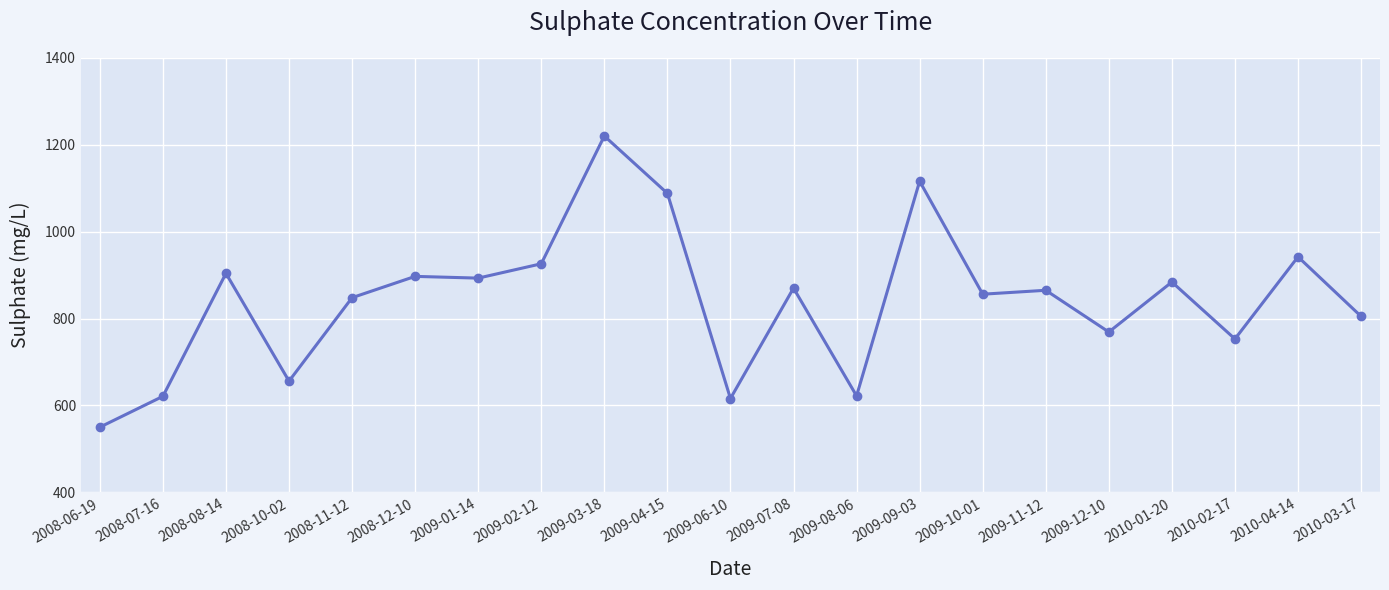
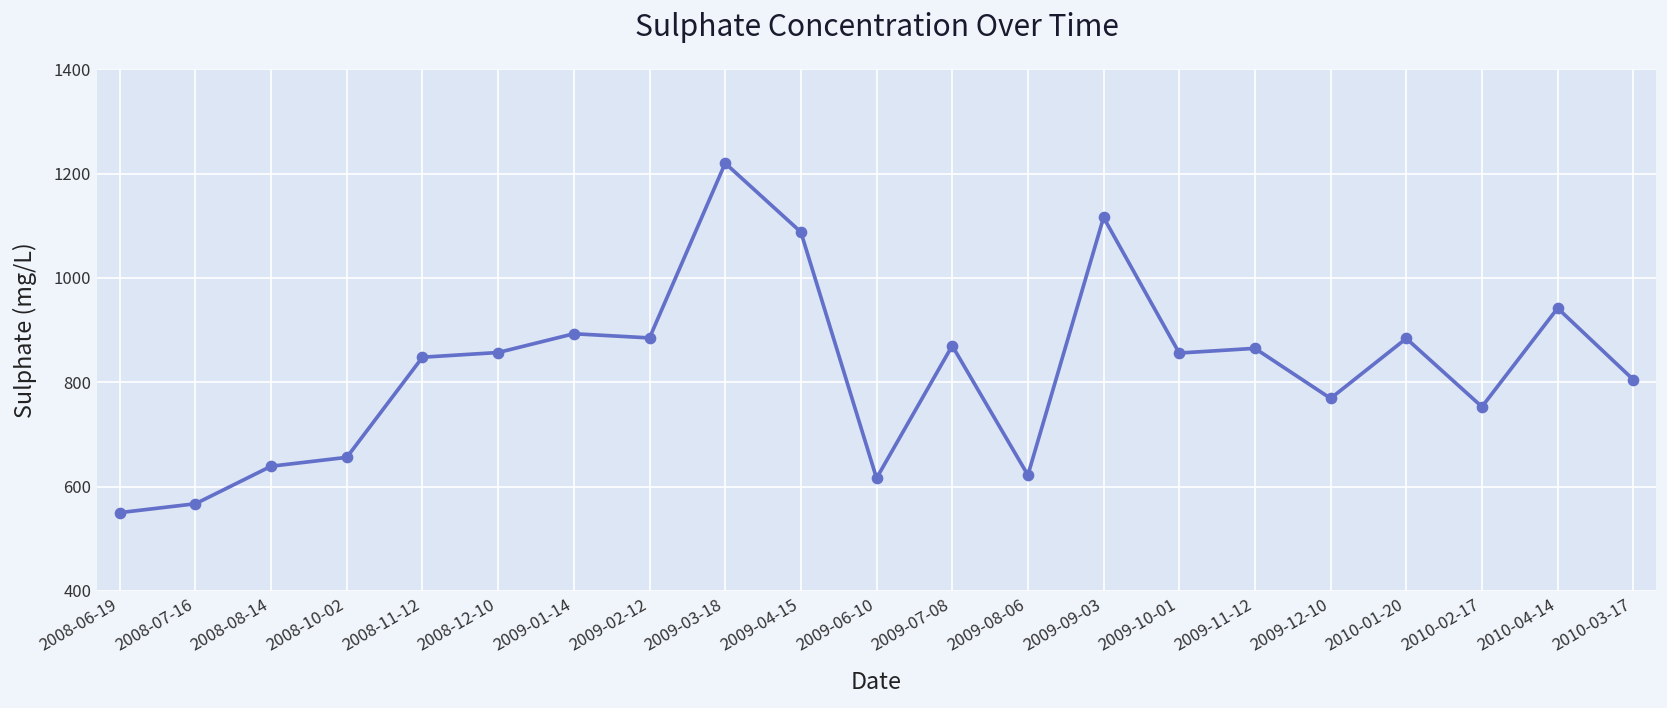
  {
    "2008-06-19": 550,
-   "2008-07-16": 620,
-   "2008-08-14": 900,
+   "2008-07-16": 570,
+   "2008-08-14": 640,
    "2008-10-02": 660,
    "2008-11-12": 850,
-   "2008-12-10": 900,
+   "2008-12-10": 860,
    "2009-01-14": 890,
-   "2009-02-12": 930,
+   "2009-02-12": 890,
    "2009-03-18": 1220,
    "2009-04-15": 1090,
    "2009-06-10": 620,
    "2009-07-08": 870,
    "2009-08-06": 620,
    "2009-09-03": 1120,
    "2009-10-01": 860,
    "2009-11-12": 870,
    "2009-12-10": 770,
    "2010-01-20": 880,
    "2010-02-17": 750,
    "2010-04-14": 940,
    "2010-03-17": 810
  }
